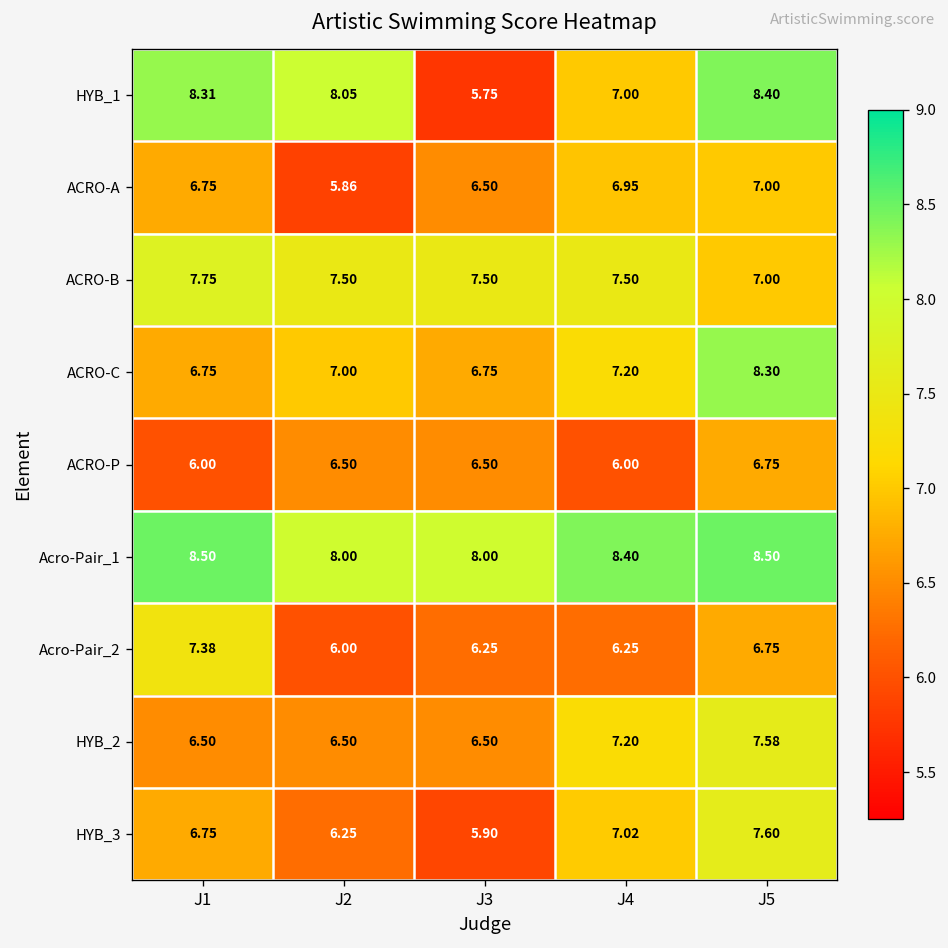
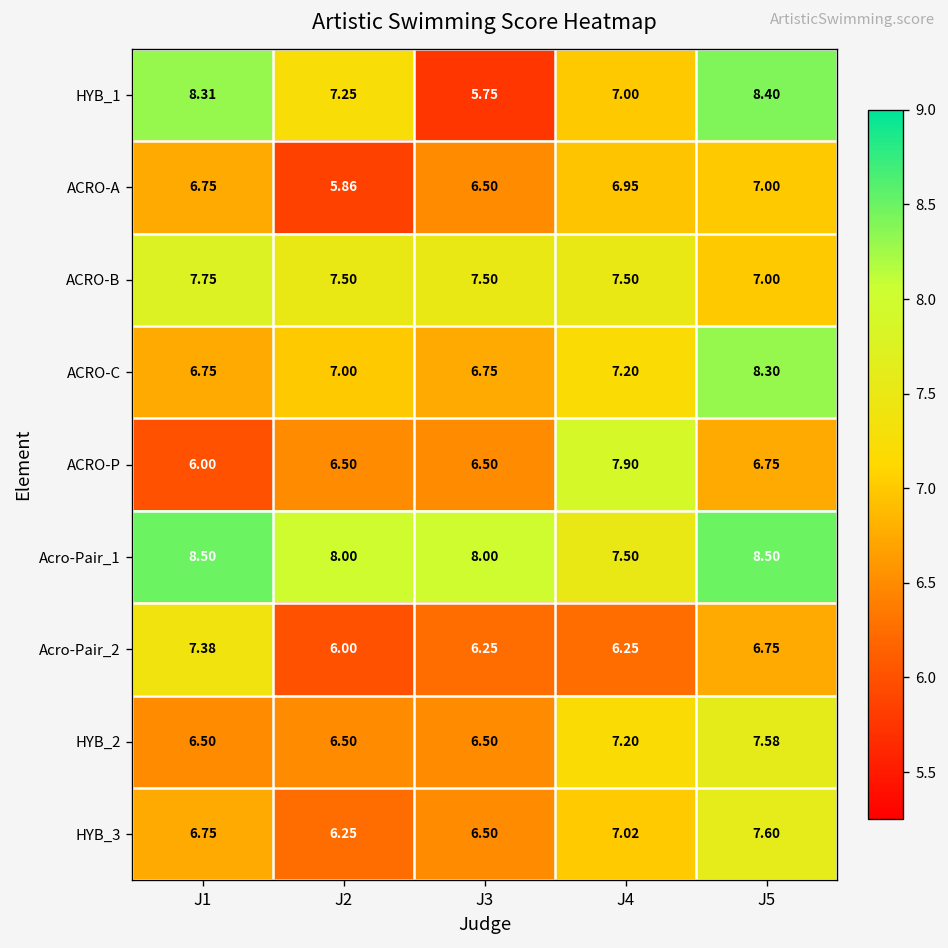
  {
    "HYB_1": {
      "J1": 8.31,
-     "J2": 8.05,
+     "J2": 7.25,
      "J3": 5.75,
      "J4": 7.00,
      "J5": 8.40
    },
    "ACRO-A": {
      "J1": 6.75,
      "J2": 5.86,
      "J3": 6.50,
      "J4": 6.95,
      "J5": 7.00
    },
    "ACRO-B": {
      "J1": 7.75,
      "J2": 7.50,
      "J3": 7.50,
      "J4": 7.50,
      "J5": 7.00
    },
    "ACRO-C": {
      "J1": 6.75,
      "J2": 7.00,
      "J3": 6.75,
      "J4": 7.20,
      "J5": 8.30
    },
    "ACRO-P": {
      "J1": 6.00,
      "J2": 6.50,
      "J3": 6.50,
-     "J4": 6.00,
+     "J4": 7.90,
      "J5": 6.75
    },
    "Acro-Pair_1": {
      "J1": 8.50,
      "J2": 8.00,
      "J3": 8.00,
-     "J4": 8.40,
+     "J4": 7.50,
      "J5": 8.50
    },
    "Acro-Pair_2": {
      "J1": 7.38,
      "J2": 6.00,
      "J3": 6.25,
      "J4": 6.25,
      "J5": 6.75
    },
    "HYB_2": {
      "J1": 6.50,
      "J2": 6.50,
      "J3": 6.50,
      "J4": 7.20,
      "J5": 7.58
    },
    "HYB_3": {
      "J1": 6.75,
      "J2": 6.25,
-     "J3": 5.90,
+     "J3": 6.50,
      "J4": 7.02,
      "J5": 7.60
    }
  }
